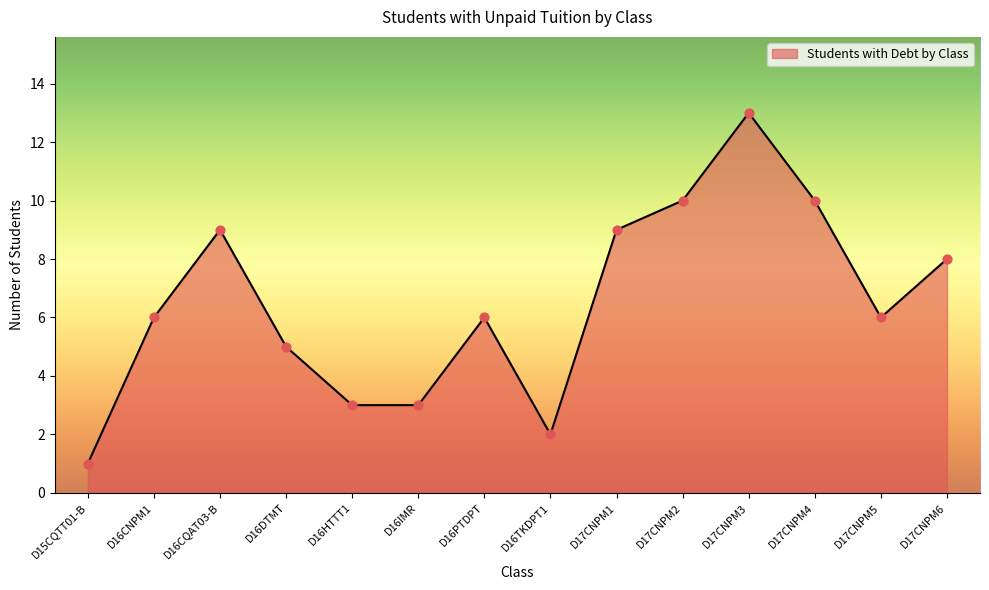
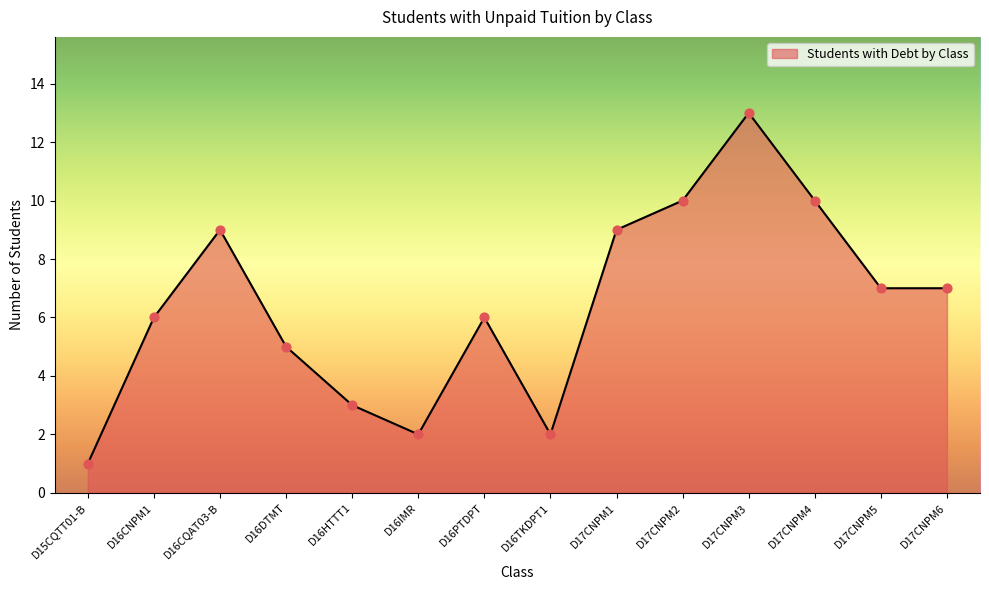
  {
    "D15CQTT01-B": 1,
    "D16CNPM1": 6,
    "D16CQAT03-B": 9,
    "D16DTMT": 5,
    "D16HTTT1": 3,
-   "D16IMR": 3,
+   "D16IMR": 2,
    "D16PTDPT": 6,
    "D16TKDPT1": 2,
    "D17CNPM1": 9,
    "D17CNPM2": 10,
    "D17CNPM3": 13,
    "D17CNPM4": 10,
-   "D17CNPM5": 6,
-   "D17CNPM6": 8
+   "D17CNPM5": 7,
+   "D17CNPM6": 7
  }
